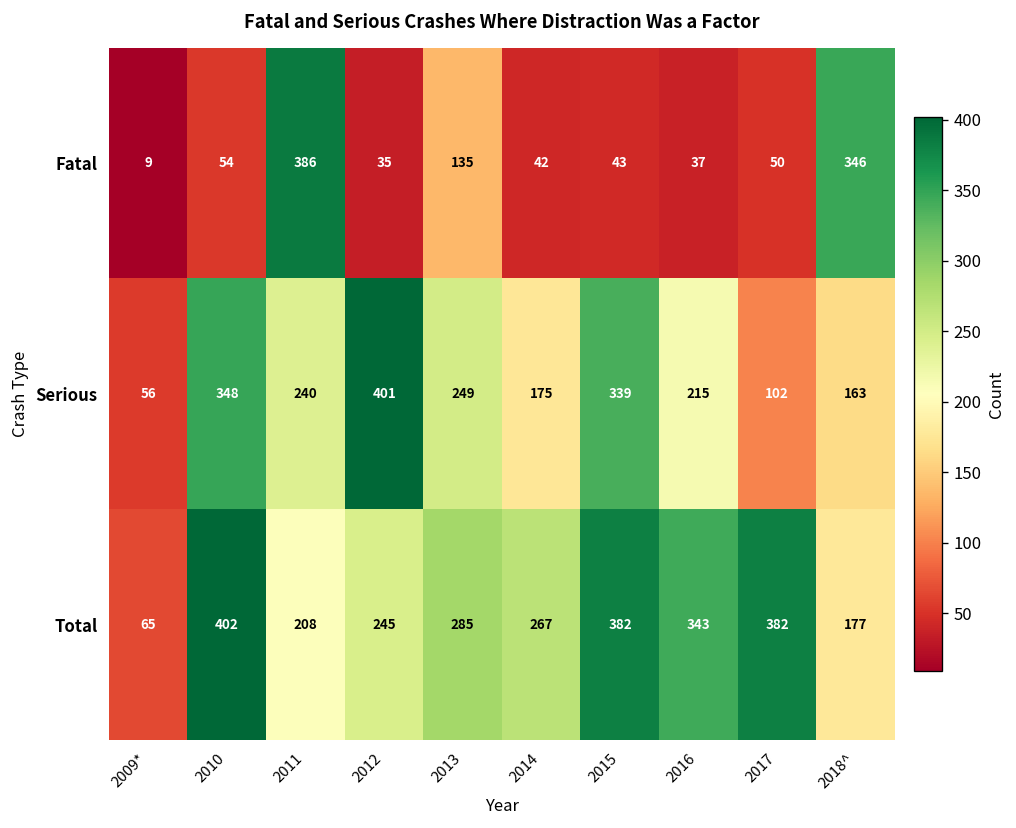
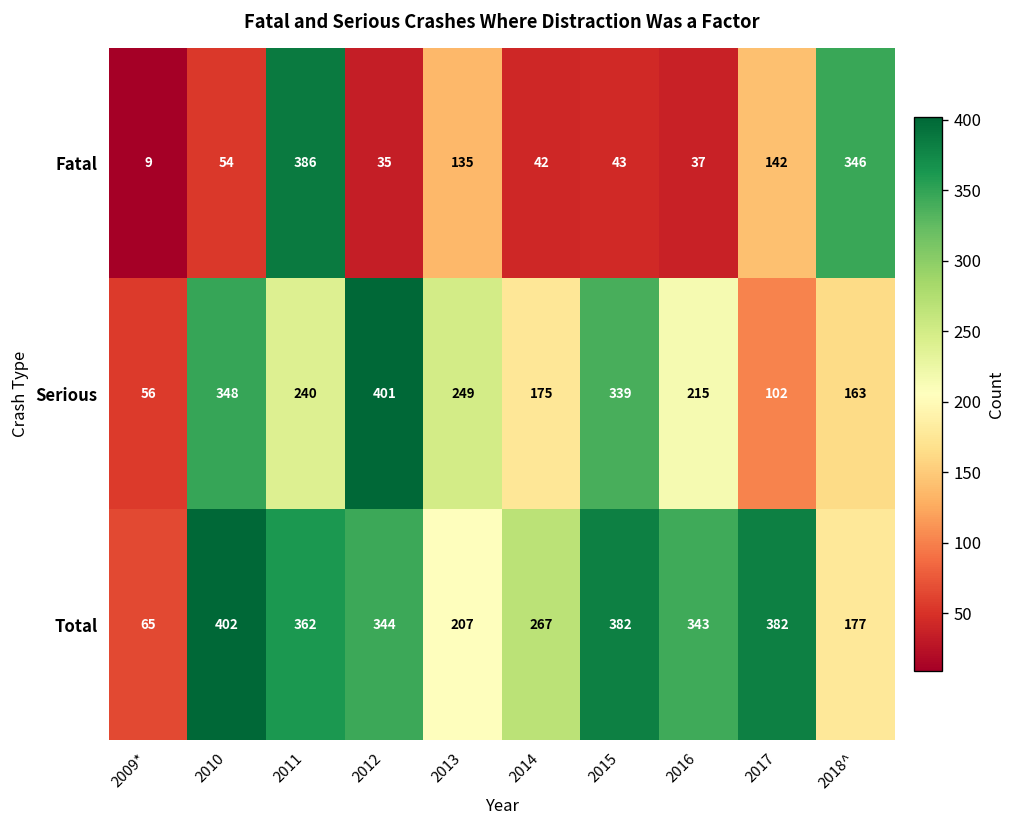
  {
    "Fatal": {
      "2009*": 9,
      "2010": 54,
      "2011": 386,
      "2012": 35,
      "2013": 135,
      "2014": 42,
      "2015": 43,
      "2016": 37,
-     "2017": 50,
+     "2017": 142,
      "2018^": 346
    },
    "Serious": {
      "2009*": 56,
      "2010": 348,
      "2011": 240,
      "2012": 401,
      "2013": 249,
      "2014": 175,
      "2015": 339,
      "2016": 215,
      "2017": 102,
      "2018^": 163
    },
    "Total": {
      "2009*": 65,
      "2010": 402,
-     "2011": 208,
-     "2012": 245,
-     "2013": 285,
+     "2011": 362,
+     "2012": 344,
+     "2013": 207,
      "2014": 267,
      "2015": 382,
      "2016": 343,
      "2017": 382,
      "2018^": 177
    }
  }
